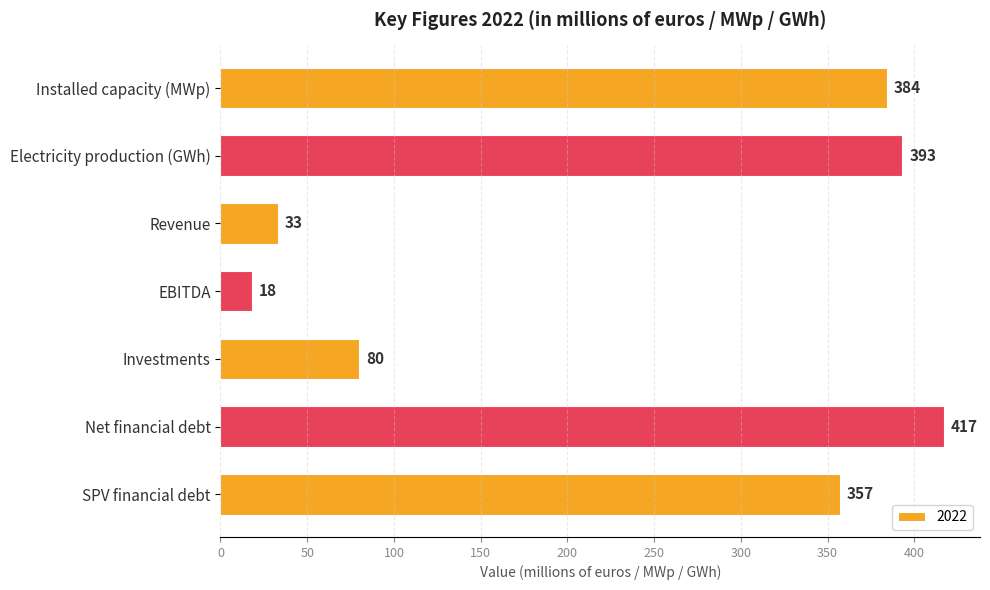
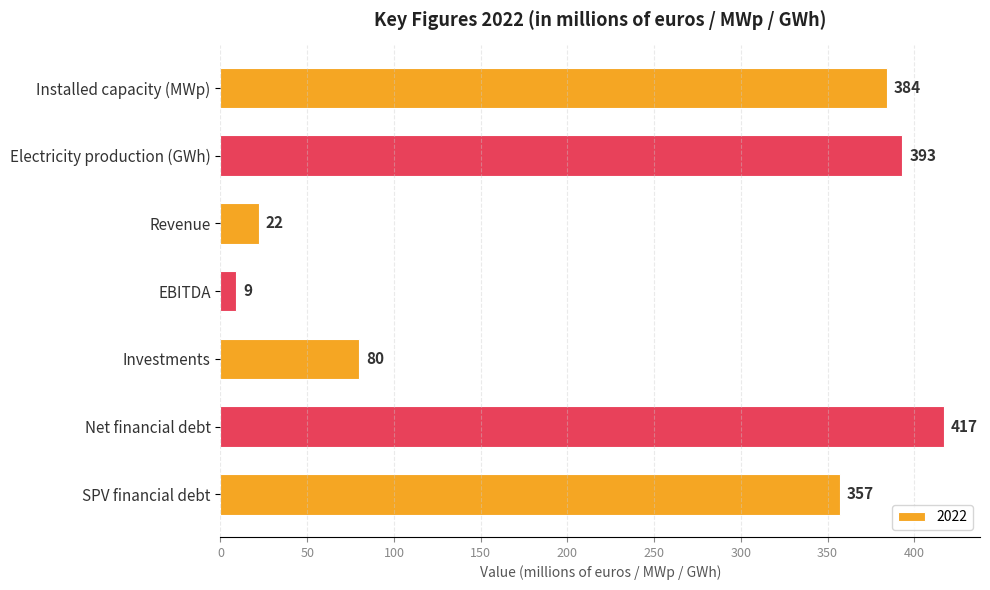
  {
    "Installed capacity (MWp)": 384,
    "Electricity production (GWh)": 393,
-   "Revenue": 33,
-   "EBITDA": 18,
+   "Revenue": 22,
+   "EBITDA": 9,
    "Investments": 80,
    "Net financial debt": 417,
    "SPV financial debt": 357
  }
